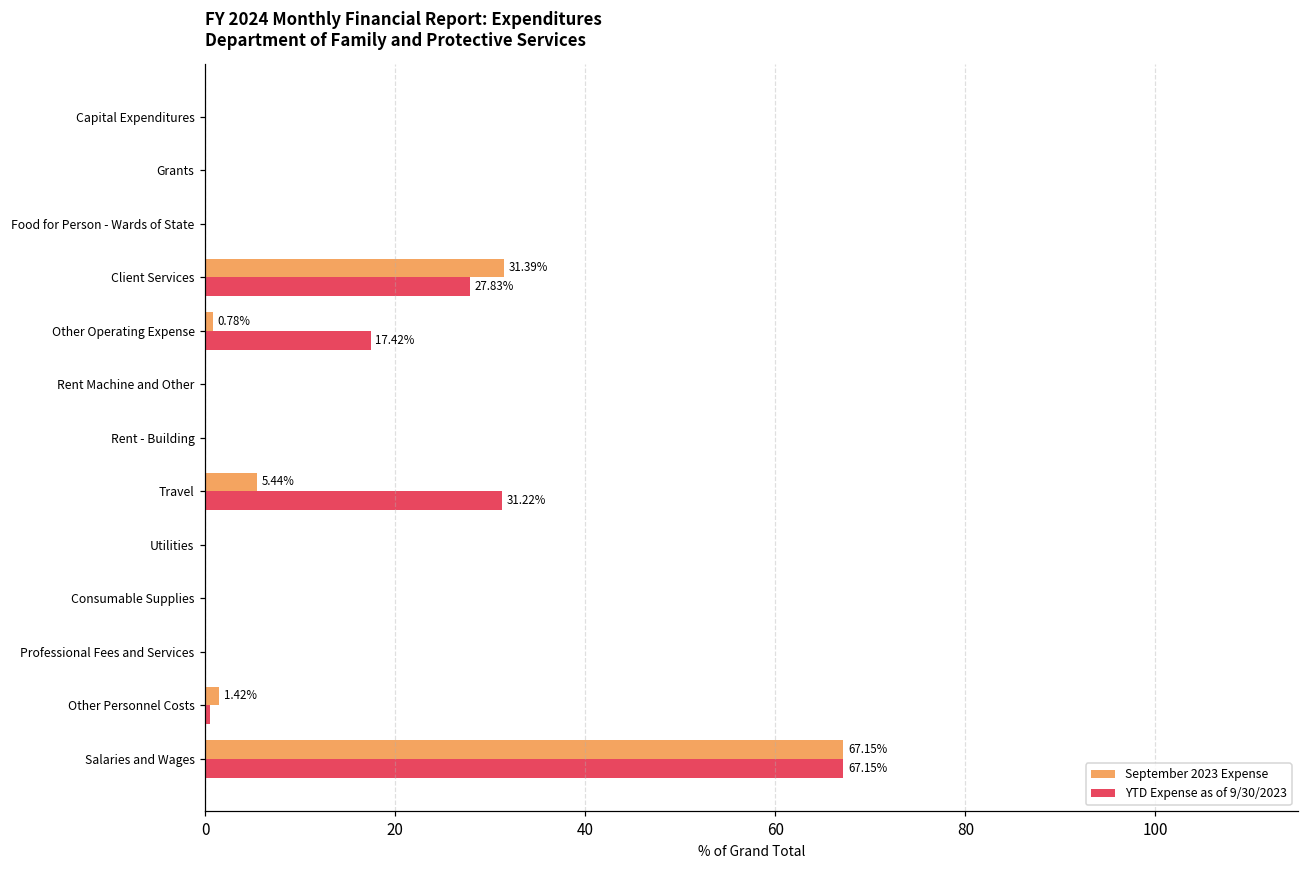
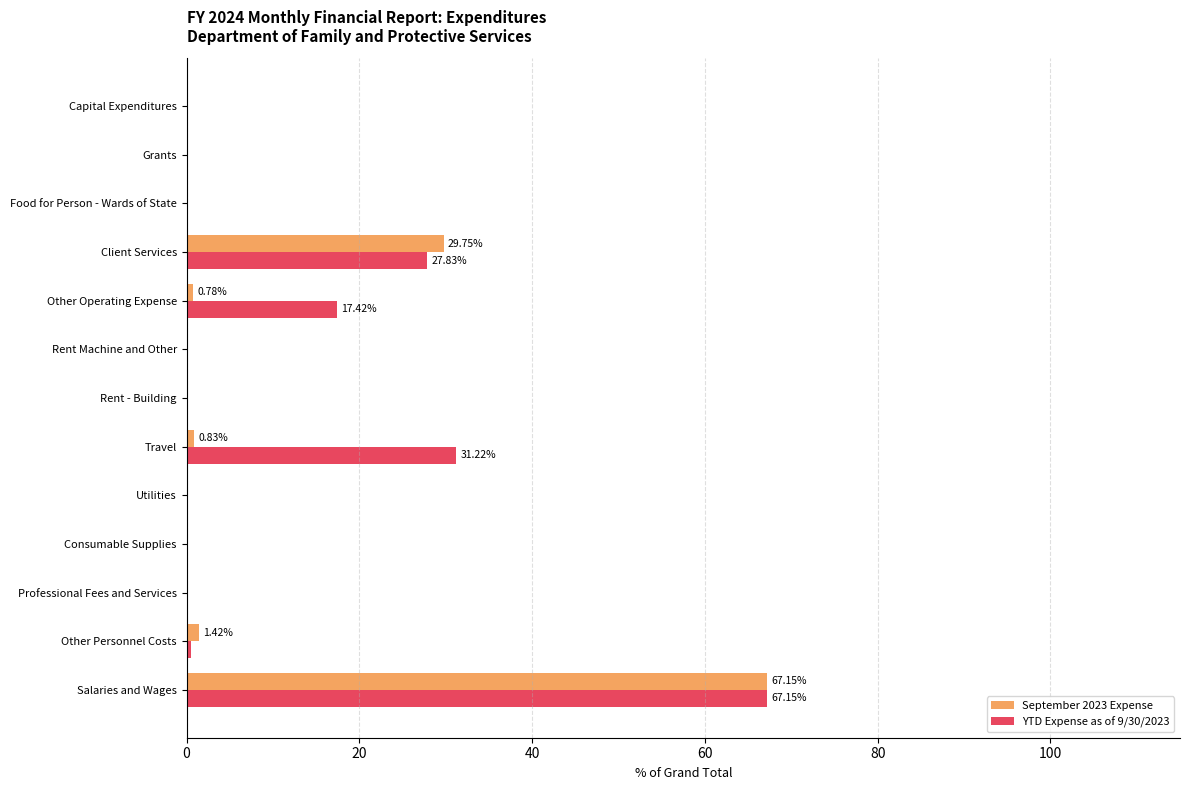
  {
    "September 2023 Expense": {
-     "Client Services": "31.39%",
+     "Client Services": "29.75%",
      "Other Operating Expense": "0.78%",
-     "Travel": "5.44%",
+     "Travel": "0.83%",
      "Other Personnel Costs": "1.42%",
      "Salaries and Wages": "67.15%"
    },
    "YTD Expense as of 9/30/2023": {
      "Client Services": "27.83%",
      "Other Operating Expense": "17.42%",
      "Travel": "31.22%",
      "Salaries and Wages": "67.15%"
    }
  }
